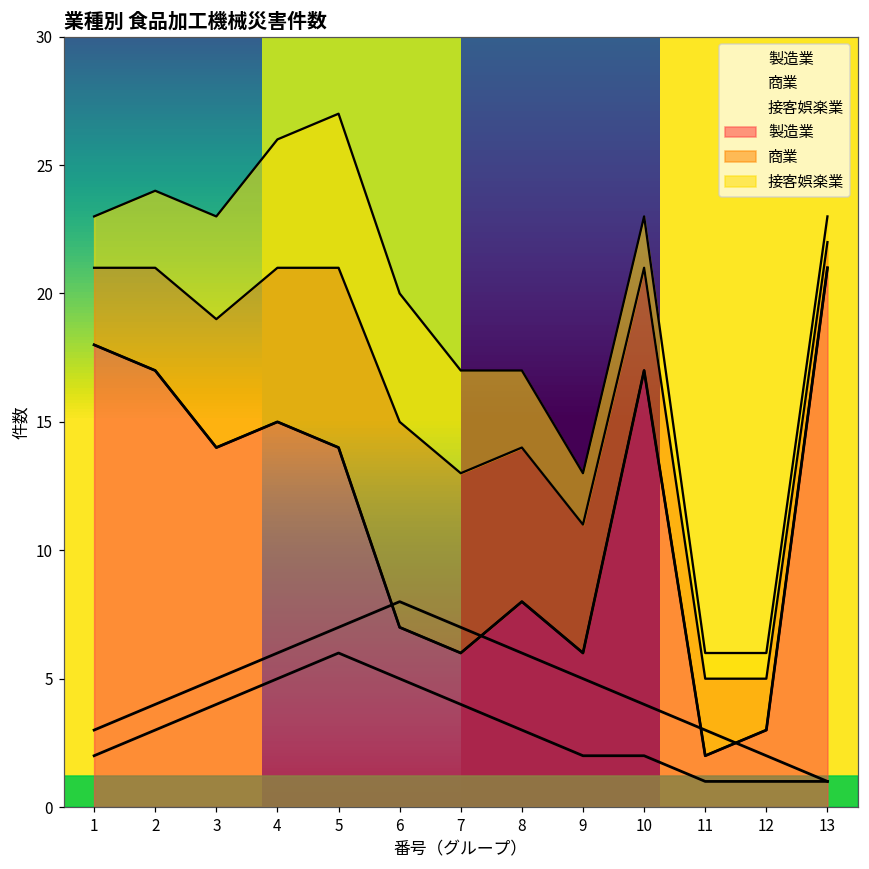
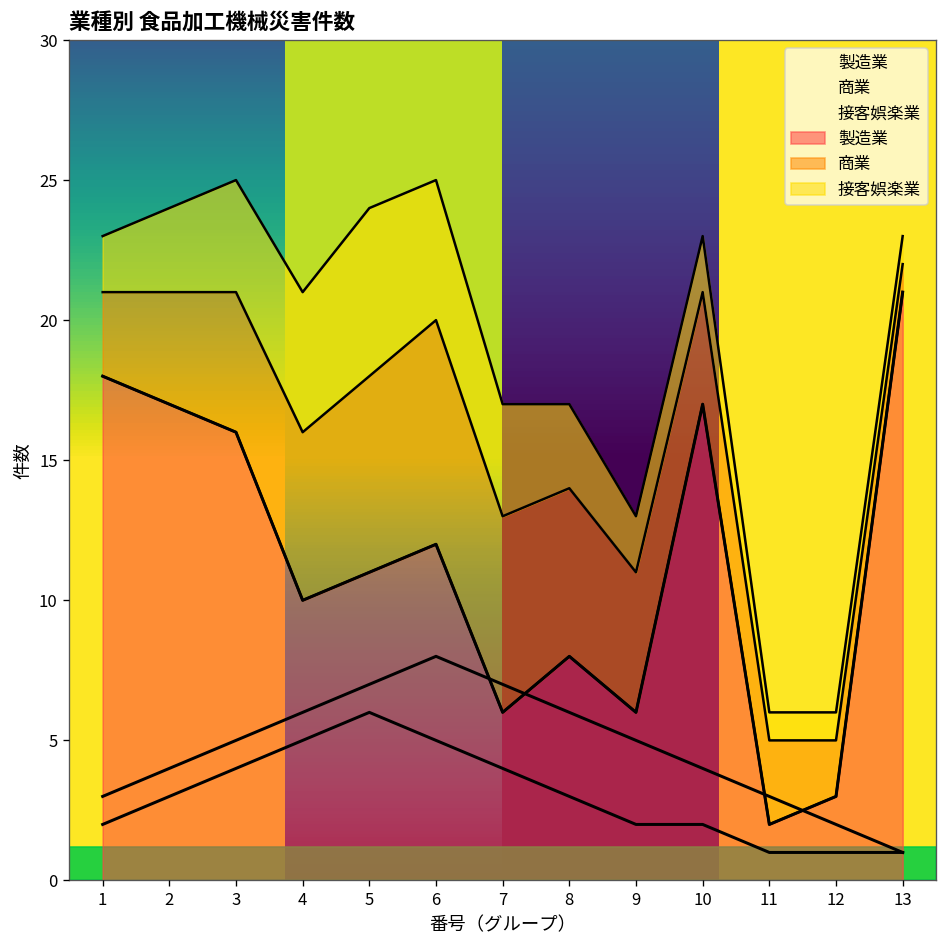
  {
    "製造業": {
      "1": 18,
      "2": 17,
-     "3": 14,
-     "4": 15,
-     "5": 14,
-     "6": 7,
+     "3": 16,
+     "4": 10,
+     "5": 11,
+     "6": 12,
      "7": 6,
      "8": 8,
      "9": 6,
      "10": 17,
      "11": 2,
      "12": 3,
      "13": 21
    }
  }
